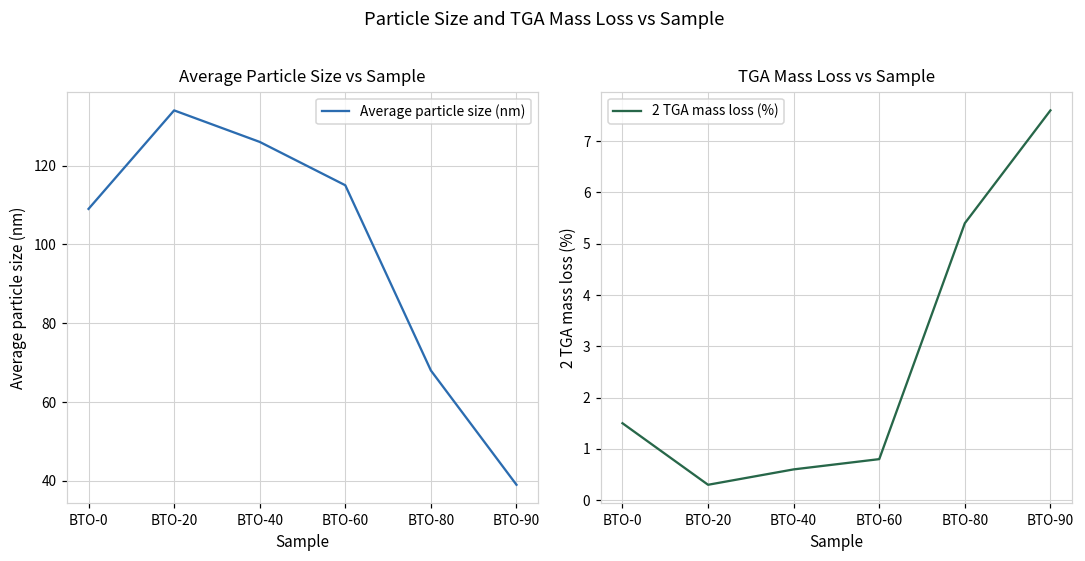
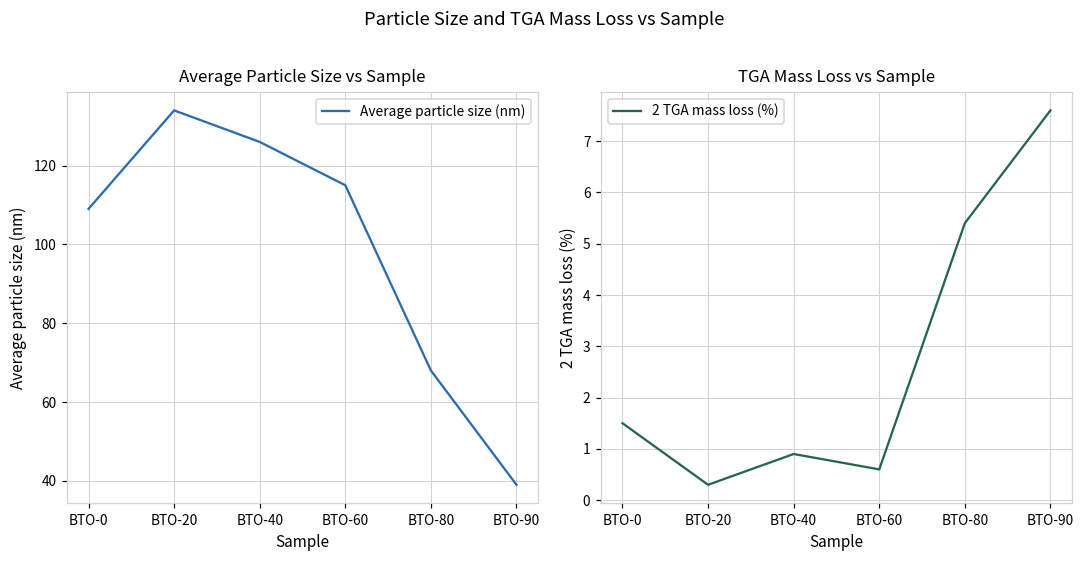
  {
    "Average Particle Size vs Sample": {
      "BTO-0": 109,
      "BTO-20": 134,
      "BTO-40": 126,
      "BTO-60": 115,
      "BTO-80": 68,
      "BTO-90": 39
    },
    "TGA Mass Loss vs Sample": {
      "BTO-0": 1.5,
      "BTO-20": 0.3,
-     "BTO-40": 0.6,
-     "BTO-60": 0.8,
+     "BTO-40": 0.9,
+     "BTO-60": 0.6,
      "BTO-80": 5.4,
      "BTO-90": 7.6
    }
  }
